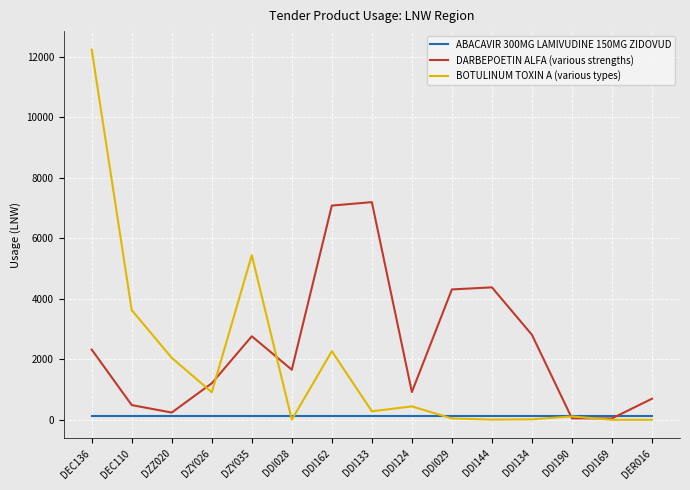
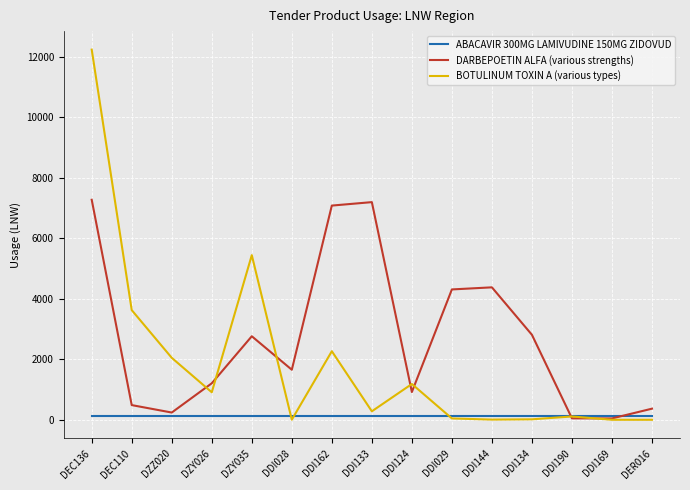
  {
    "ABACAVIR 300MG LAMIVUDINE 150MG ZIDOVUD": {
      "DEC136": 100,
      "DEC110": 100,
      "DZZ020": 100,
      "DZY026": 100,
      "DZY035": 100,
      "DDI028": 100,
      "DDI162": 100,
      "DDI133": 100,
      "DDI124": 100,
      "DDI144": 100,
      "DDI134": 100,
      "DER016": 100
    },
    "DARBEPOETIN ALFA (various strengths)": {
-     "DEC136": 2300,
+     "DEC136": 7300,
      "DEC110": 500,
      "DZZ020": 200,
      "DZY026": 1200,
      "DZY035": 2800,
      "DDI028": 1700,
      "DDI162": 7100,
      "DDI133": 7200,
      "DDI124": 900,
      "DDI029": 4300,
      "DDI144": 4400,
      "DDI134": 2800,
-     "DER016": 700
+     "DER016": 400
    },
    "BOTULINUM TOXIN A (various types)": {
      "DEC136": 12200,
      "DEC110": 3600,
      "DZZ020": 2000,
      "DZY026": 900,
      "DZY035": 5400,
      "DDI028": 0,
      "DDI162": 2300,
      "DDI133": 300,
-     "DDI124": 400,
+     "DDI124": 1200,
      "DDI144": 0,
      "DDI134": 0,
      "DER016": 0
    }
  }
